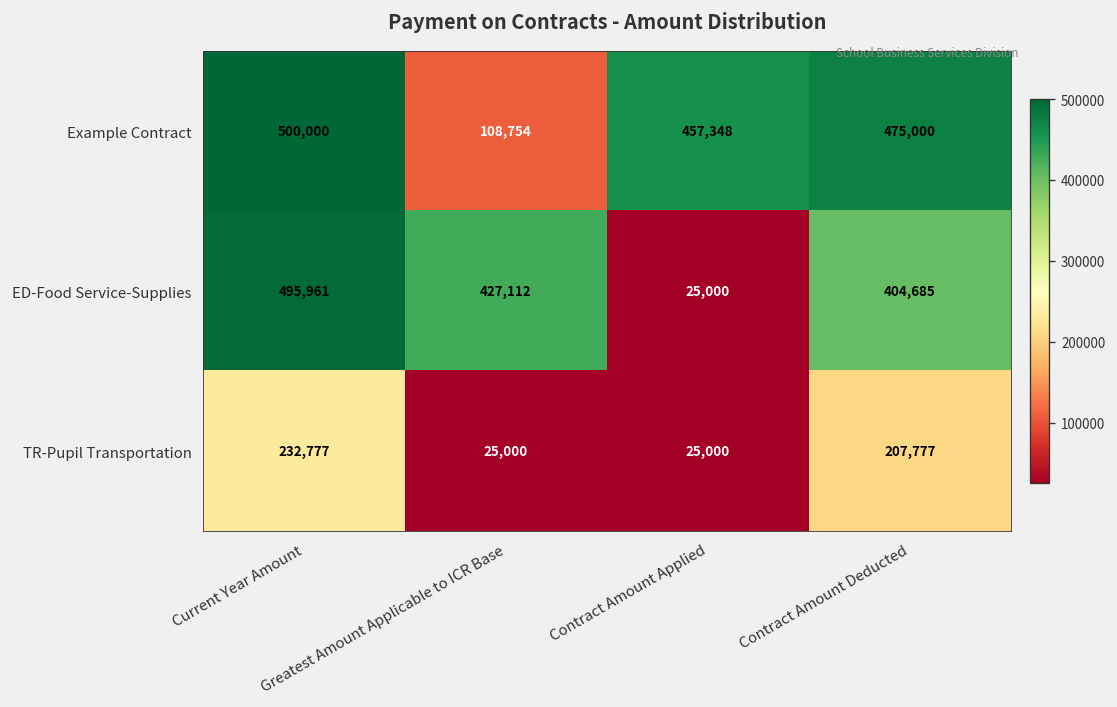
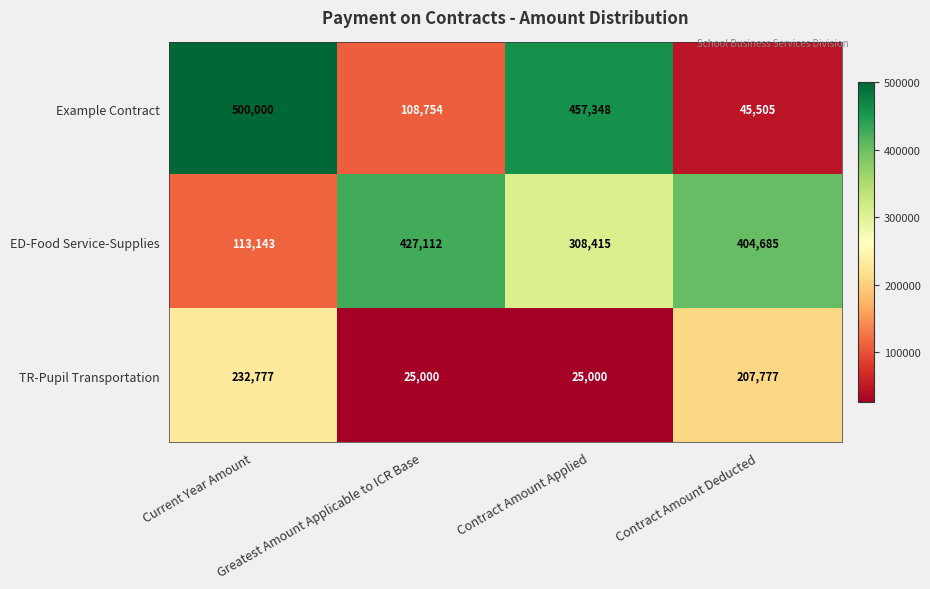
  {
    "Example Contract": {
      "Current Year Amount": "500,000",
      "Greatest Amount Applicable to ICR Base": "108,754",
      "Contract Amount Applied": "457,348",
-     "Contract Amount Deducted": "475,000"
+     "Contract Amount Deducted": "45,505"
    },
    "ED-Food Service-Supplies": {
-     "Current Year Amount": "495,961",
+     "Current Year Amount": "113,143",
      "Greatest Amount Applicable to ICR Base": "427,112",
-     "Contract Amount Applied": "25,000",
+     "Contract Amount Applied": "308,415",
      "Contract Amount Deducted": "404,685"
    },
    "TR-Pupil Transportation": {
      "Current Year Amount": "232,777",
      "Greatest Amount Applicable to ICR Base": "25,000",
      "Contract Amount Applied": "25,000",
      "Contract Amount Deducted": "207,777"
    }
  }
